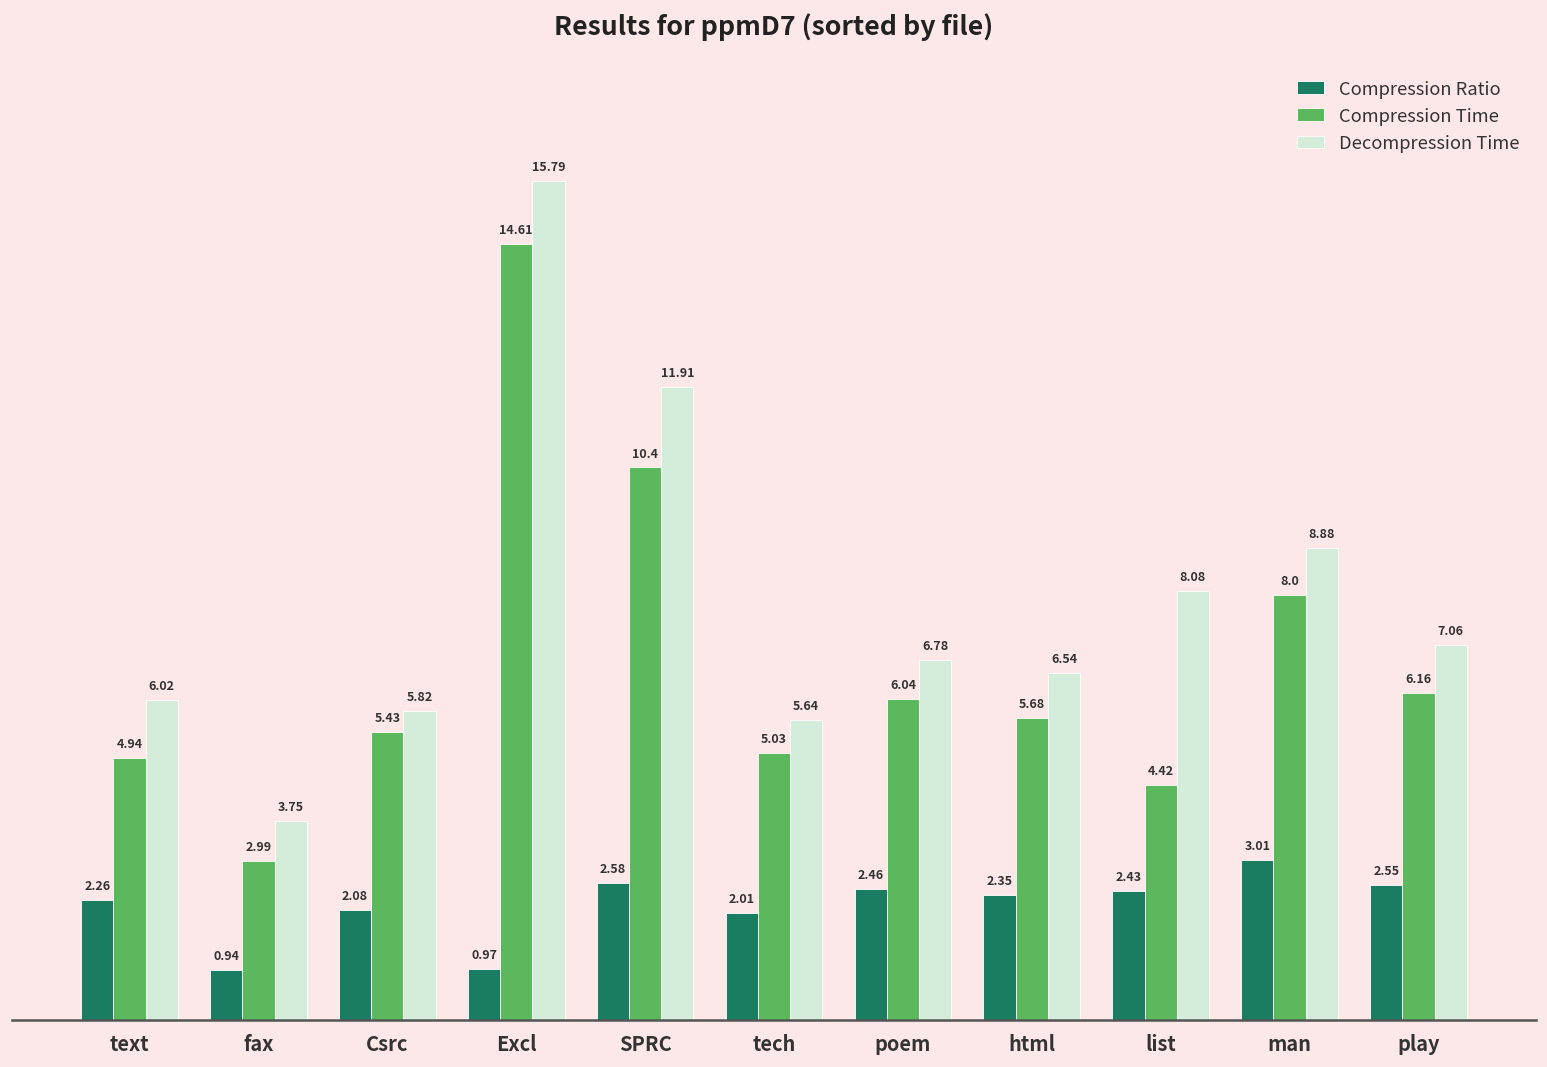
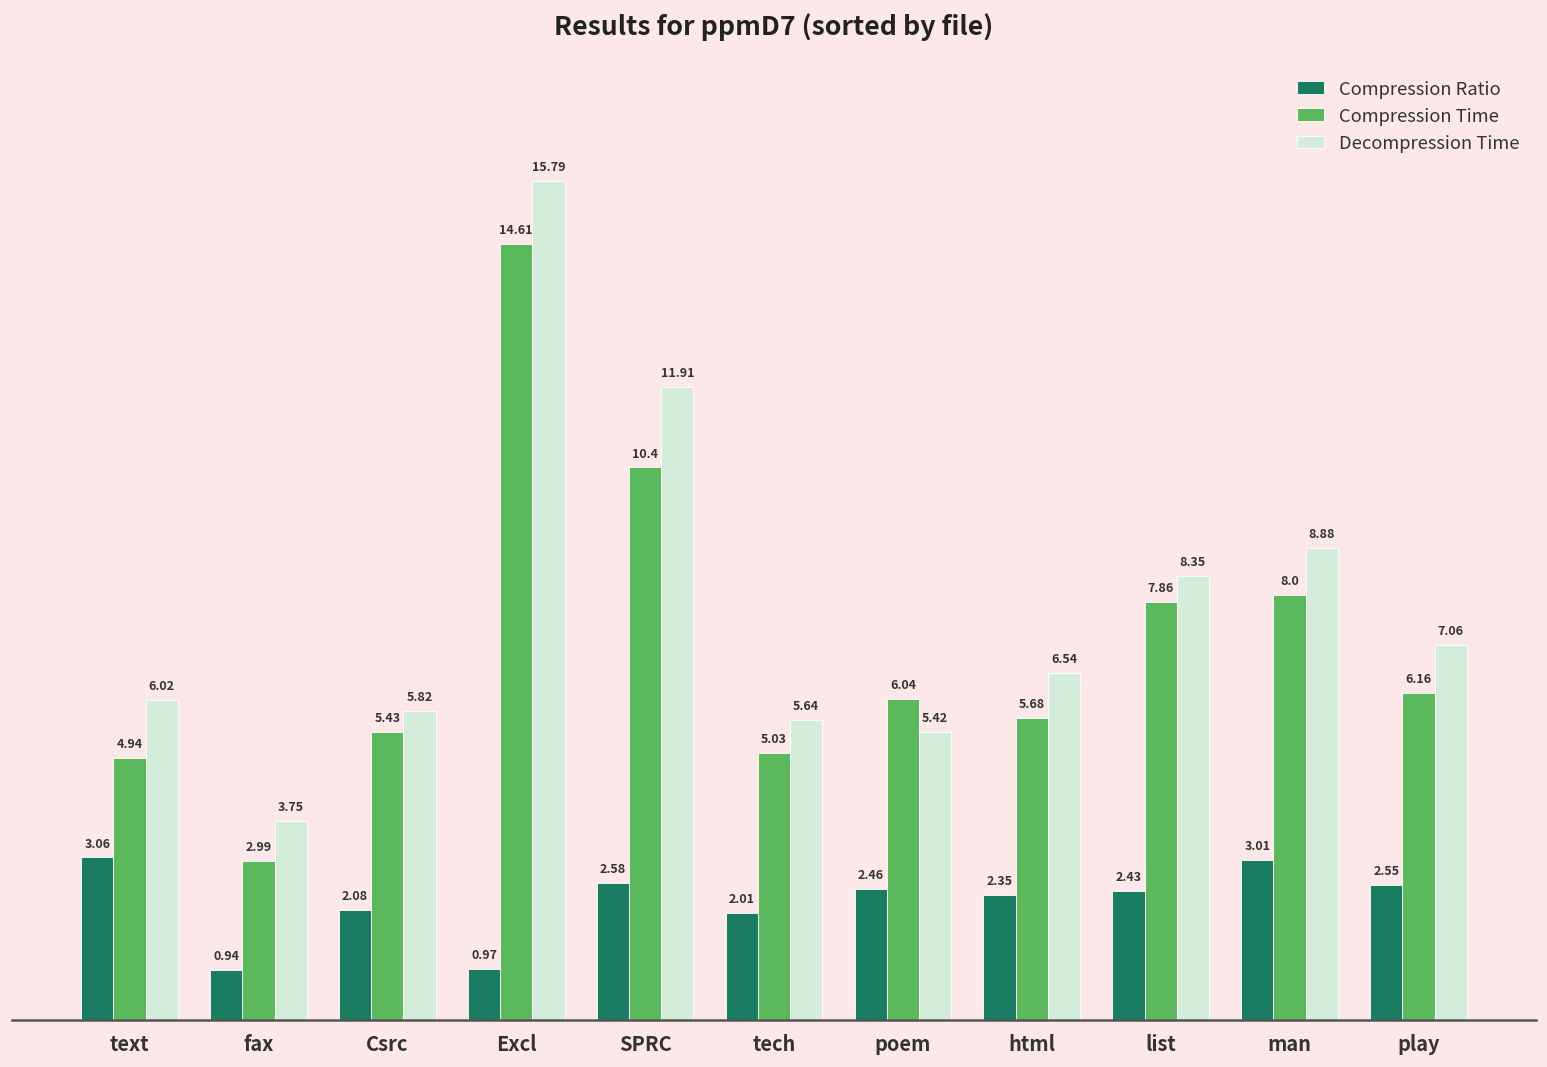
  {
    "Compression Ratio": {
-     "text": 2.26,
+     "text": 3.06,
      "fax": 0.94,
      "Csrc": 2.08,
      "Excl": 0.97,
      "SPRC": 2.58,
      "tech": 2.01,
      "poem": 2.46,
      "html": 2.35,
      "list": 2.43,
      "man": 3.01,
      "play": 2.55
    },
    "Compression Time": {
      "text": 4.94,
      "fax": 2.99,
      "Csrc": 5.43,
      "Excl": 14.61,
      "SPRC": 10.4,
      "tech": 5.03,
      "poem": 6.04,
      "html": 5.68,
-     "list": 4.42,
+     "list": 7.86,
      "man": 8.0,
      "play": 6.16
    },
    "Decompression Time": {
      "text": 6.02,
      "fax": 3.75,
      "Csrc": 5.82,
      "Excl": 15.79,
      "SPRC": 11.91,
      "tech": 5.64,
-     "poem": 6.78,
+     "poem": 5.42,
      "html": 6.54,
-     "list": 8.08,
+     "list": 8.35,
      "man": 8.88,
      "play": 7.06
    }
  }
